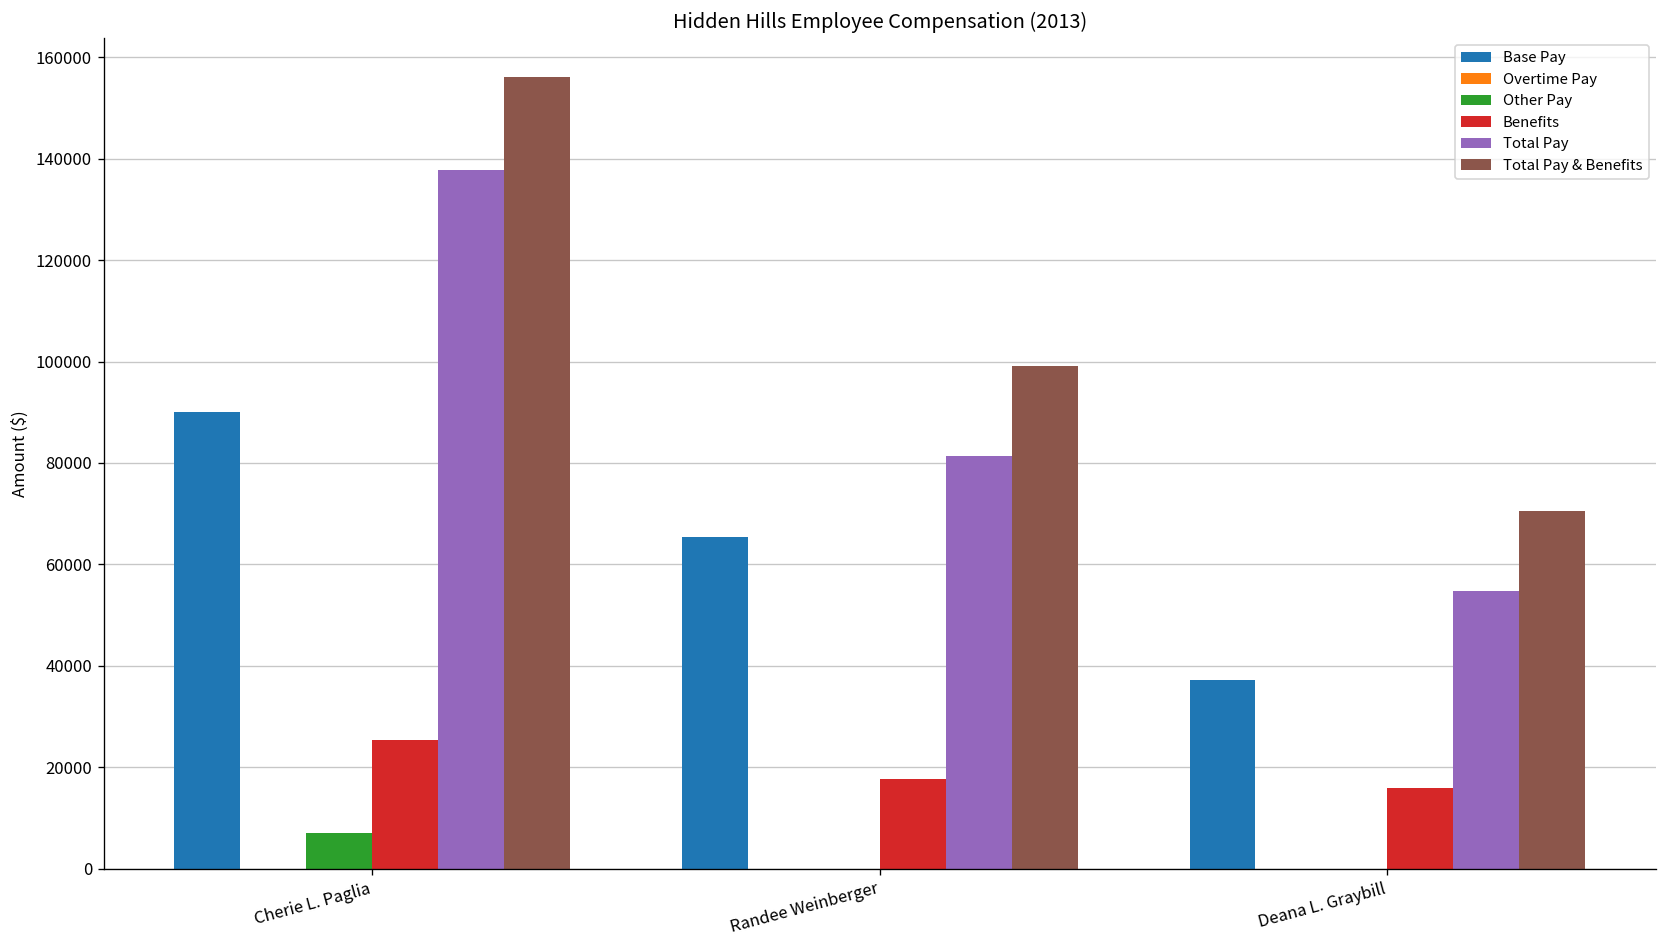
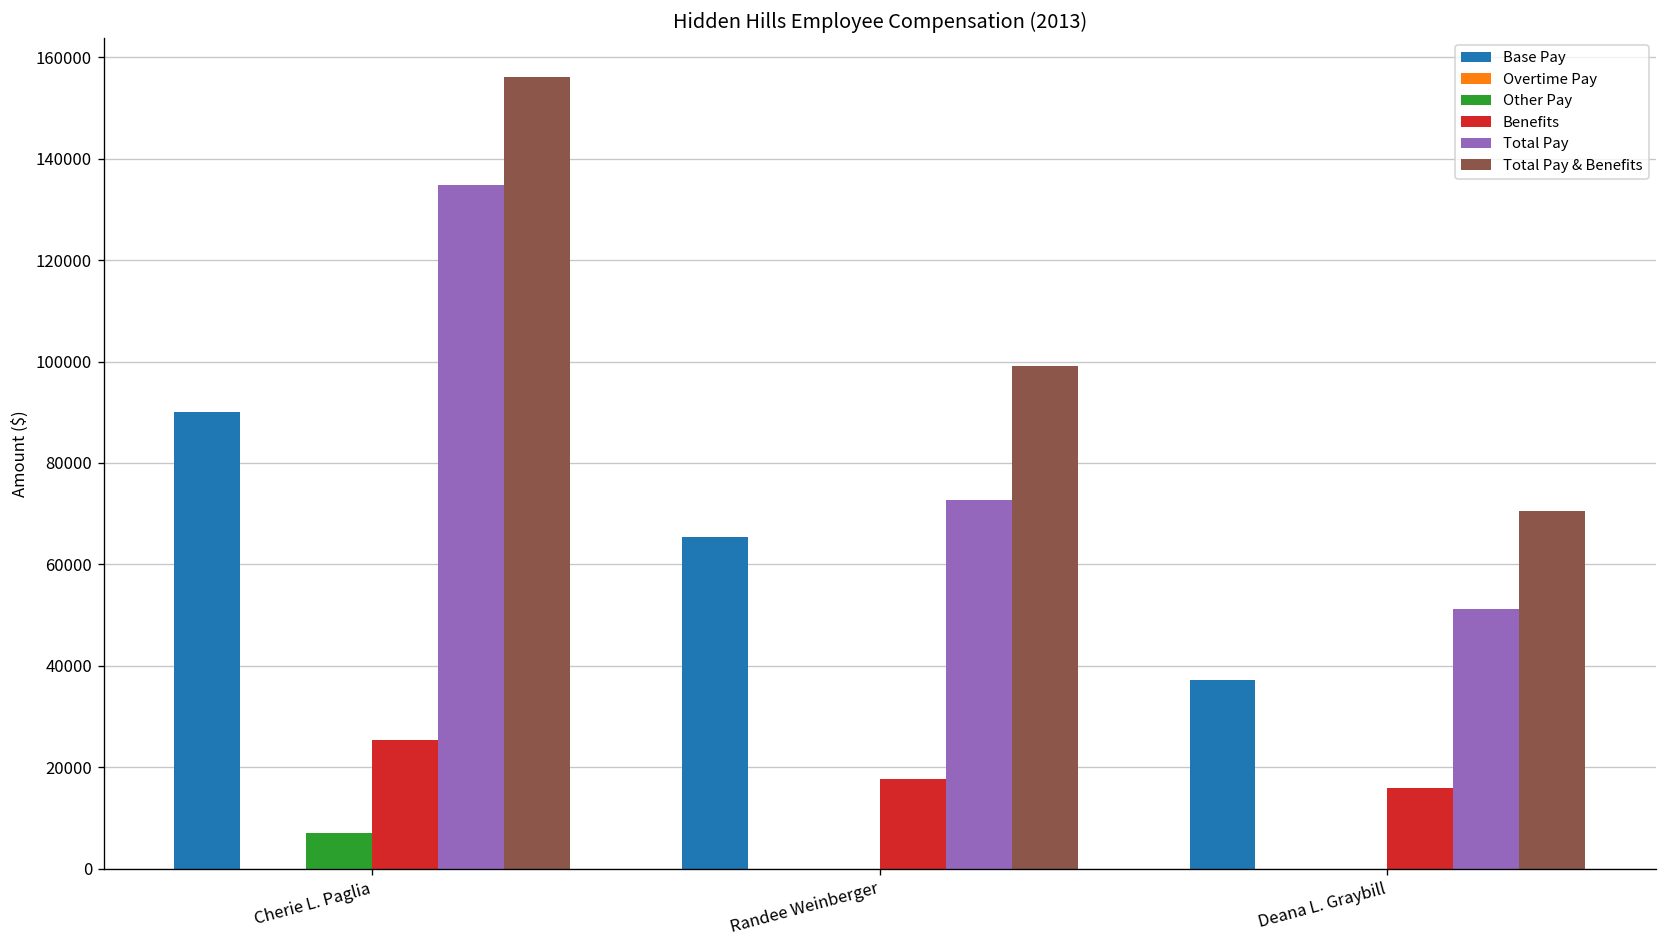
  {
    "Base Pay": {
      "Cherie L. Paglia": 90000,
      "Randee Weinberger": 65000,
      "Deana L. Graybill": 37000
    },
    "Overtime Pay": {
      "Cherie L. Paglia": 0,
      "Randee Weinberger": 0,
      "Deana L. Graybill": 0
    },
    "Other Pay": {
      "Cherie L. Paglia": 7000,
      "Randee Weinberger": 0,
      "Deana L. Graybill": 0
    },
    "Benefits": {
      "Cherie L. Paglia": 25000,
      "Randee Weinberger": 18000,
      "Deana L. Graybill": 16000
    },
    "Total Pay": {
-     "Cherie L. Paglia": 138000,
-     "Randee Weinberger": 81000,
-     "Deana L. Graybill": 55000
+     "Cherie L. Paglia": 135000,
+     "Randee Weinberger": 73000,
+     "Deana L. Graybill": 51000
    },
    "Total Pay & Benefits": {
      "Cherie L. Paglia": 156000,
      "Randee Weinberger": 99000,
      "Deana L. Graybill": 70000
    }
  }
